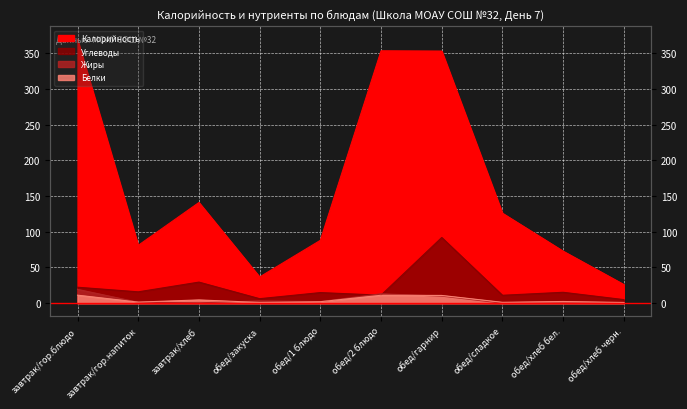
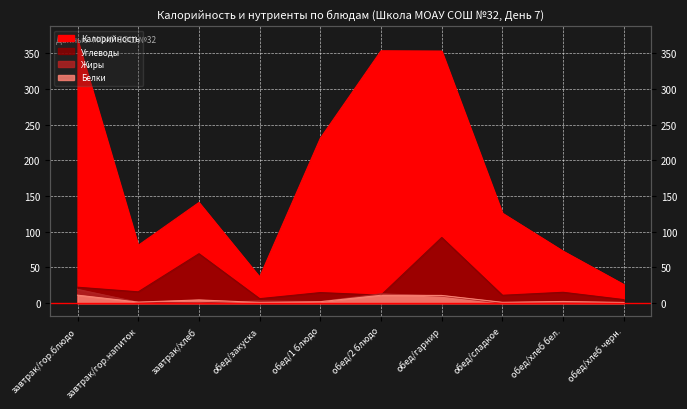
  {
    "Калорийность": {
      "завтрак/гор.напиток": 80,
      "завтрак/хлеб": 140,
      "обед/закуска": 40,
-     "обед/1 блюдо": 90,
+     "обед/1 блюдо": 230,
      "обед/2 блюдо": 350,
      "обед/гарнир": 350,
      "обед/сладкое": 130,
      "обед/хлеб бел.": 70,
      "обед/хлеб черн.": 30
    },
    "Углеводы": {
      "завтрак/гор.напиток": 20,
-     "завтрак/хлеб": 30,
+     "завтрак/хлеб": 70,
      "обед/1 блюдо": 10,
      "обед/гарнир": 90,
      "обед/сладкое": 10,
      "обед/хлеб бел.": 20,
      "обед/хлеб черн.": 10
    },
    "Жиры": {
      "завтрак/хлеб": 0
    },
    "Белки": {
      "завтрак/гор.блюдо": 10,
      "завтрак/хлеб": 0
    }
  }
